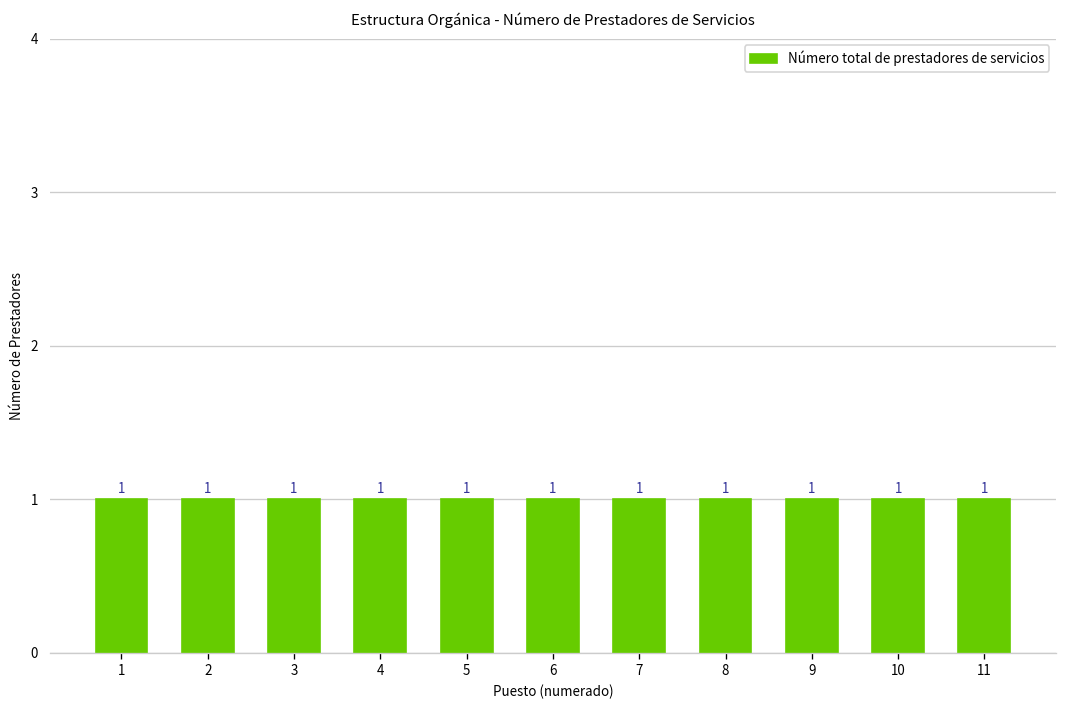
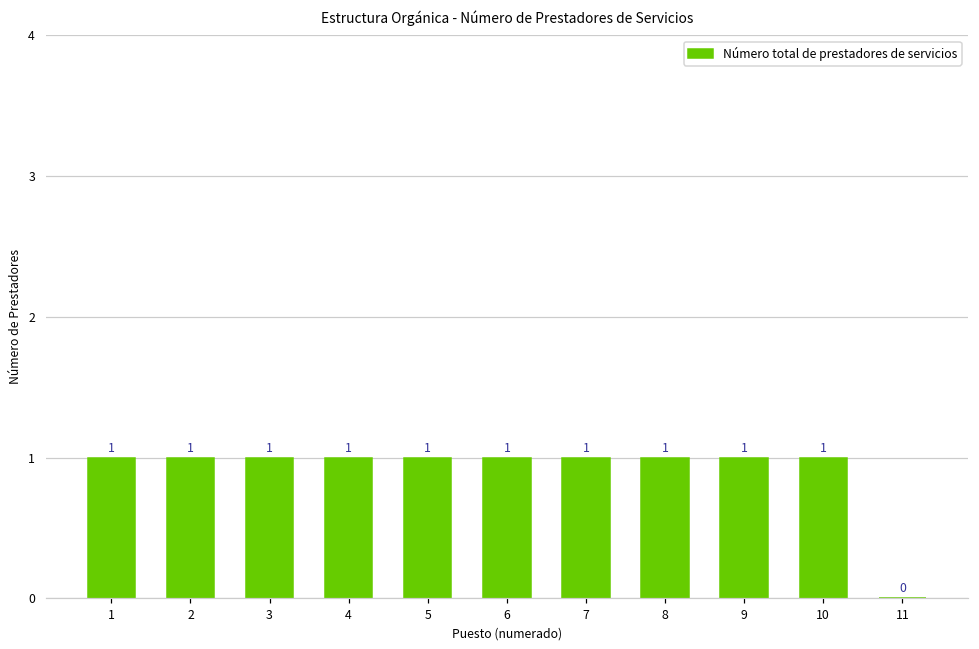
  {
    "1": 1,
    "2": 1,
    "3": 1,
    "4": 1,
    "5": 1,
    "6": 1,
    "7": 1,
    "8": 1,
    "9": 1,
    "10": 1,
-   "11": 1
+   "11": 0
  }
